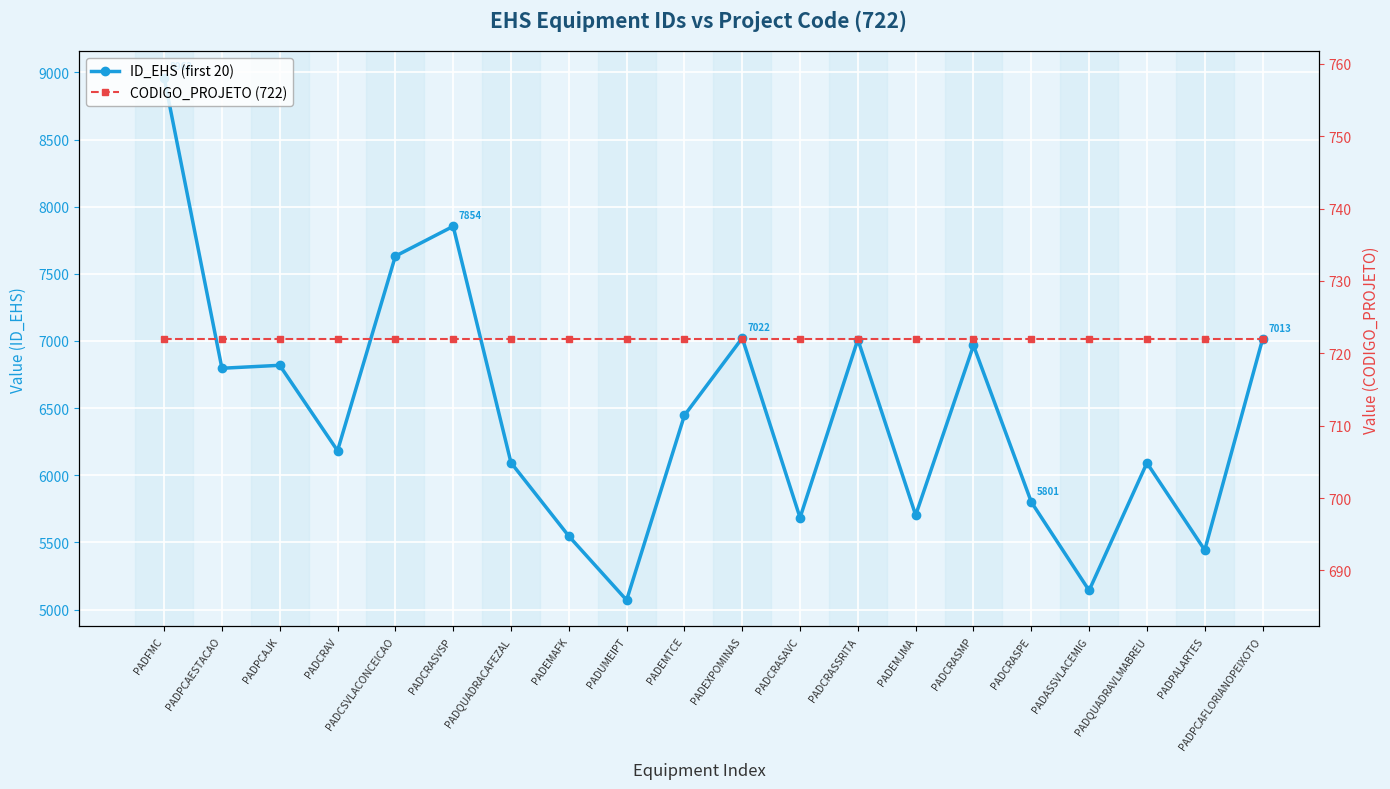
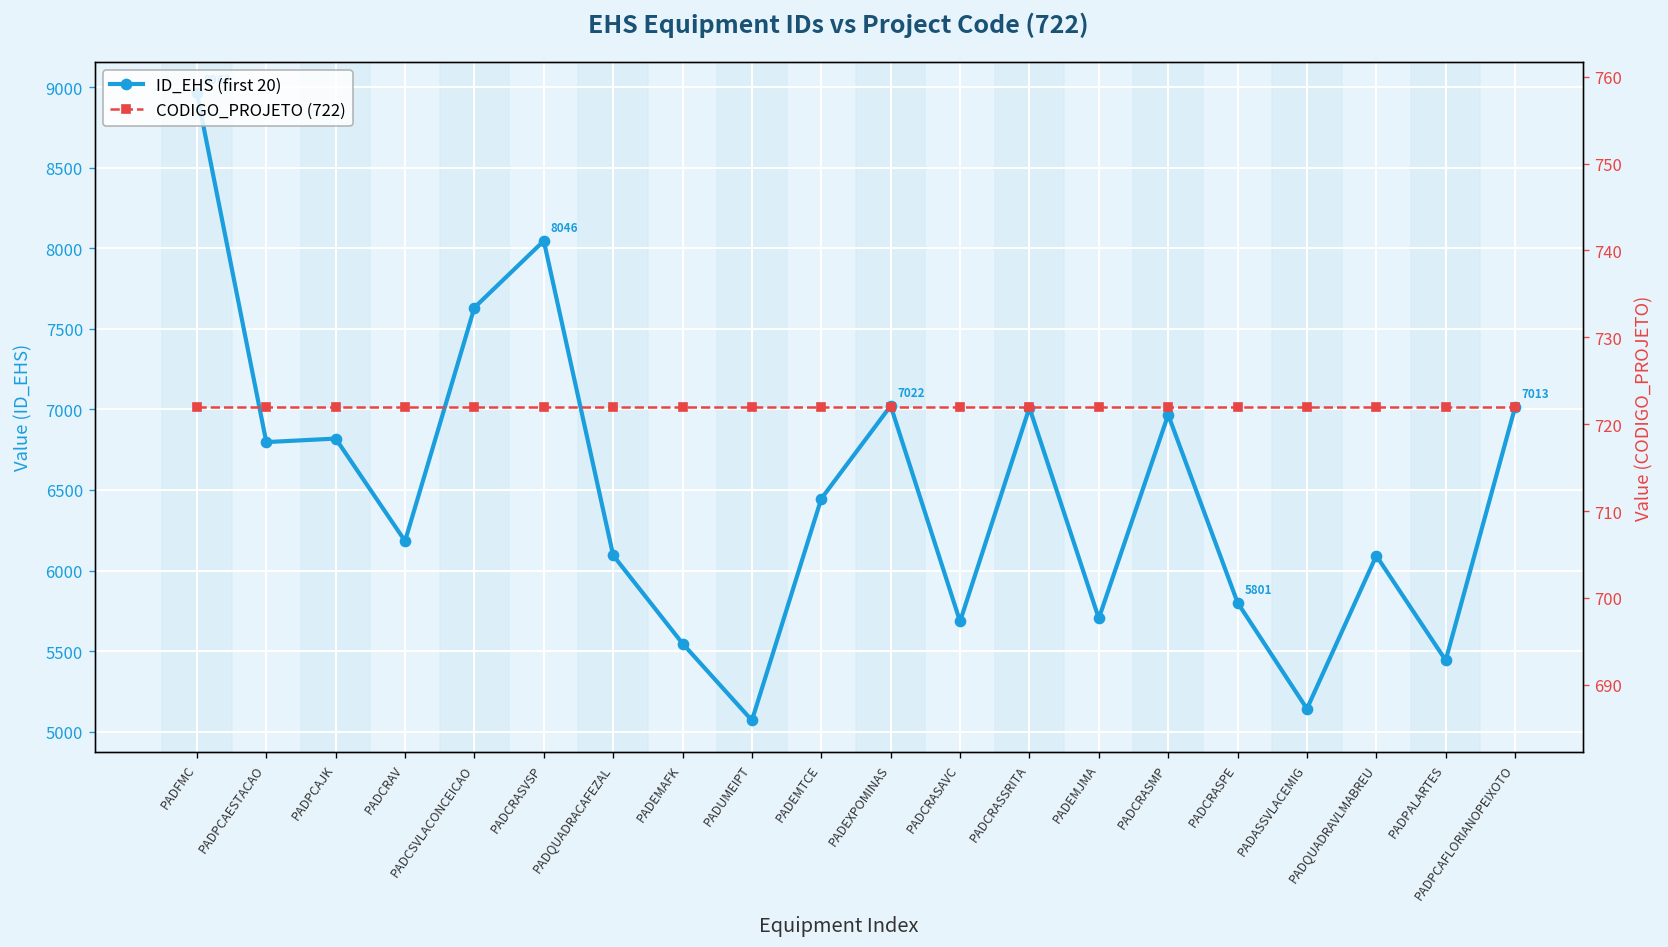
  {
    "ID_EHS (first 20)": {
-     "PADCRASVSP": 7854,
+     "PADCRASVSP": 8046,
      "PADEXPOMINAS": 7022,
      "PADCRASPE": 5801,
      "PADPCAFLORIANOPEIXOTO": 7013
    }
  }
